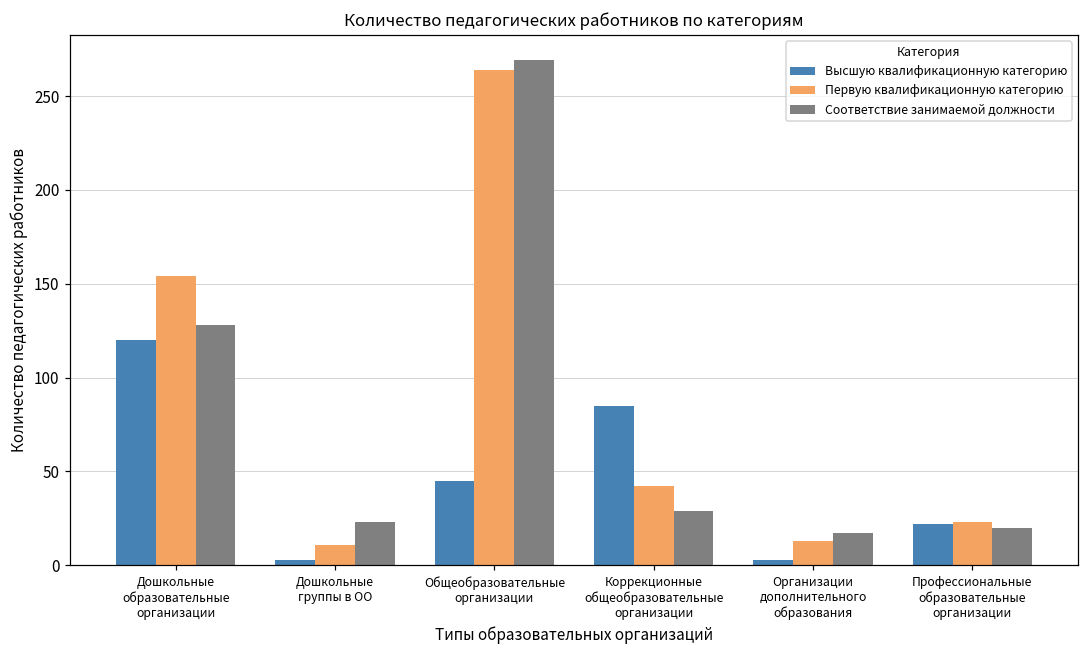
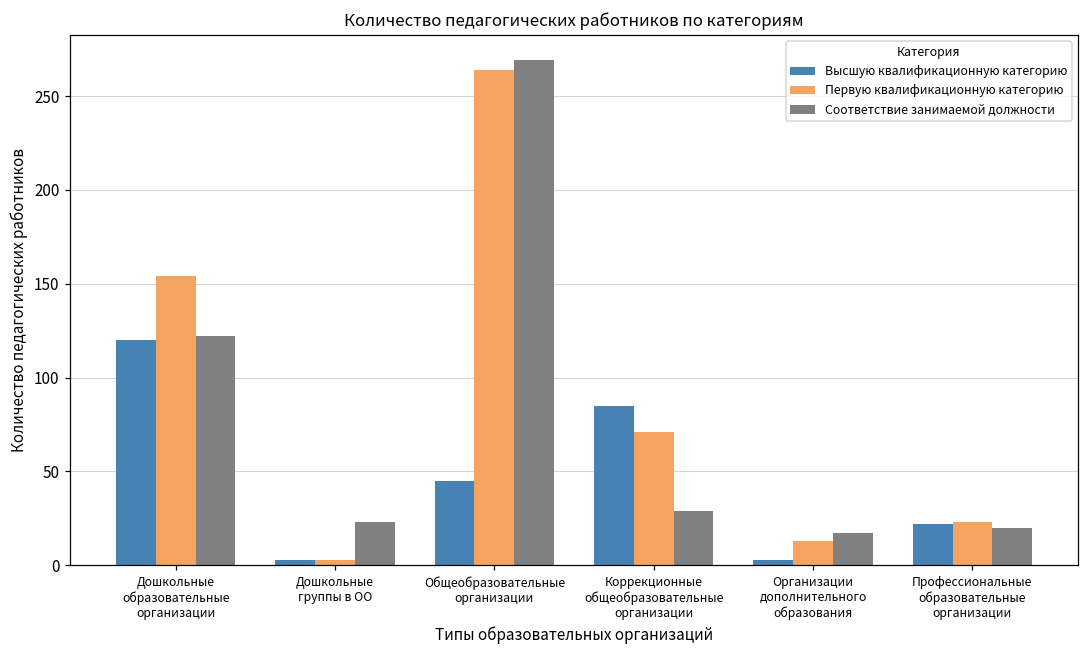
  {
    "Высшую квалификационную категорию": {
      "Дошкольные образовательные организации": 120,
      "Дошкольные группы в ОО": 3,
      "Общеобразовательные организации": 45,
      "Коррекционные общеобразовательные организации": 85,
      "Организации дополнительного образования": 3,
      "Профессиональные образовательные организации": 22
    },
    "Первую квалификационную категорию": {
      "Дошкольные образовательные организации": 154,
-     "Дошкольные группы в ОО": 11,
+     "Дошкольные группы в ОО": 3,
      "Общеобразовательные организации": 264,
-     "Коррекционные общеобразовательные организации": 42,
+     "Коррекционные общеобразовательные организации": 71,
      "Организации дополнительного образования": 13,
      "Профессиональные образовательные организации": 23
    },
    "Соответствие занимаемой должности": {
-     "Дошкольные образовательные организации": 128,
+     "Дошкольные образовательные организации": 122,
      "Дошкольные группы в ОО": 23,
      "Общеобразовательные организации": 269,
      "Коррекционные общеобразовательные организации": 29,
      "Организации дополнительного образования": 17,
      "Профессиональные образовательные организации": 20
    }
  }
